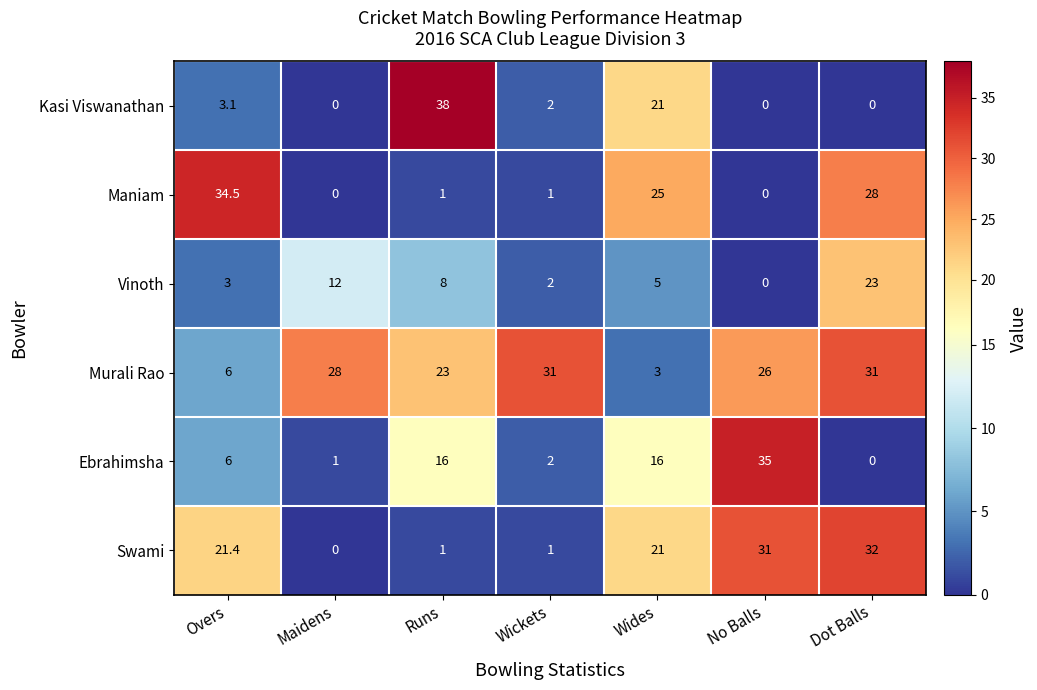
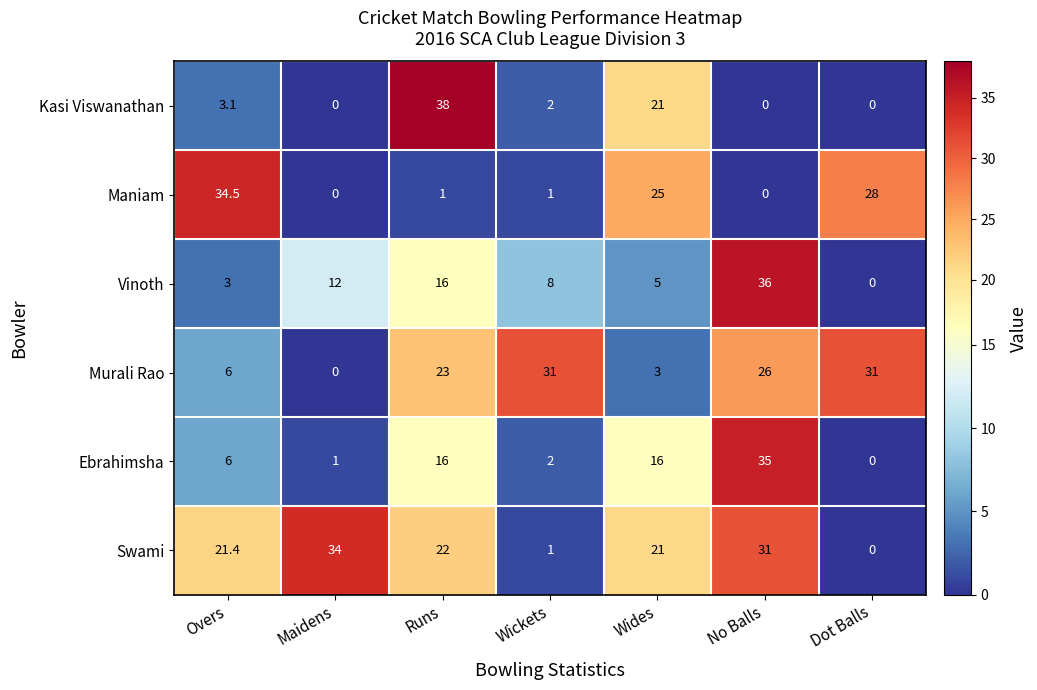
  {
    "Kasi Viswanathan": {
      "Overs": 3.1,
      "Maidens": 0,
      "Runs": 38,
      "Wickets": 2,
      "Wides": 21,
      "No Balls": 0,
      "Dot Balls": 0
    },
    "Maniam": {
      "Overs": 34.5,
      "Maidens": 0,
      "Runs": 1,
      "Wickets": 1,
      "Wides": 25,
      "No Balls": 0,
      "Dot Balls": 28
    },
    "Vinoth": {
      "Overs": 3,
      "Maidens": 12,
-     "Runs": 8,
-     "Wickets": 2,
+     "Runs": 16,
+     "Wickets": 8,
      "Wides": 5,
-     "No Balls": 0,
-     "Dot Balls": 23
+     "No Balls": 36,
+     "Dot Balls": 0
    },
    "Murali Rao": {
      "Overs": 6,
-     "Maidens": 28,
+     "Maidens": 0,
      "Runs": 23,
      "Wickets": 31,
      "Wides": 3,
      "No Balls": 26,
      "Dot Balls": 31
    },
    "Ebrahimsha": {
      "Overs": 6,
      "Maidens": 1,
      "Runs": 16,
      "Wickets": 2,
      "Wides": 16,
      "No Balls": 35,
      "Dot Balls": 0
    },
    "Swami": {
      "Overs": 21.4,
-     "Maidens": 0,
-     "Runs": 1,
+     "Maidens": 34,
+     "Runs": 22,
      "Wickets": 1,
      "Wides": 21,
      "No Balls": 31,
-     "Dot Balls": 32
+     "Dot Balls": 0
    }
  }
